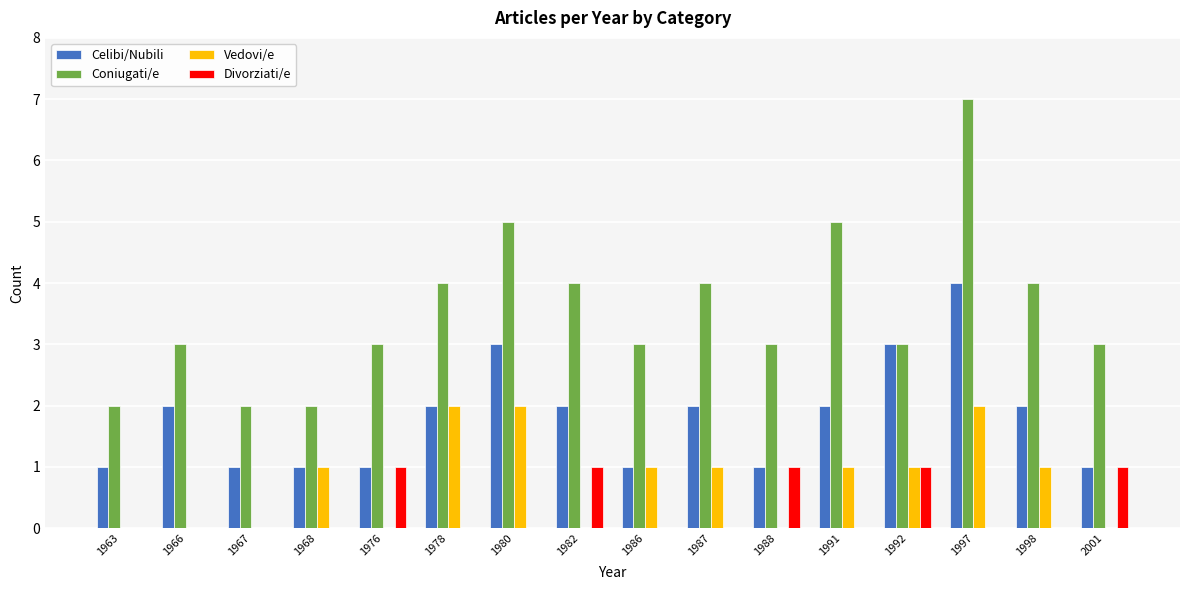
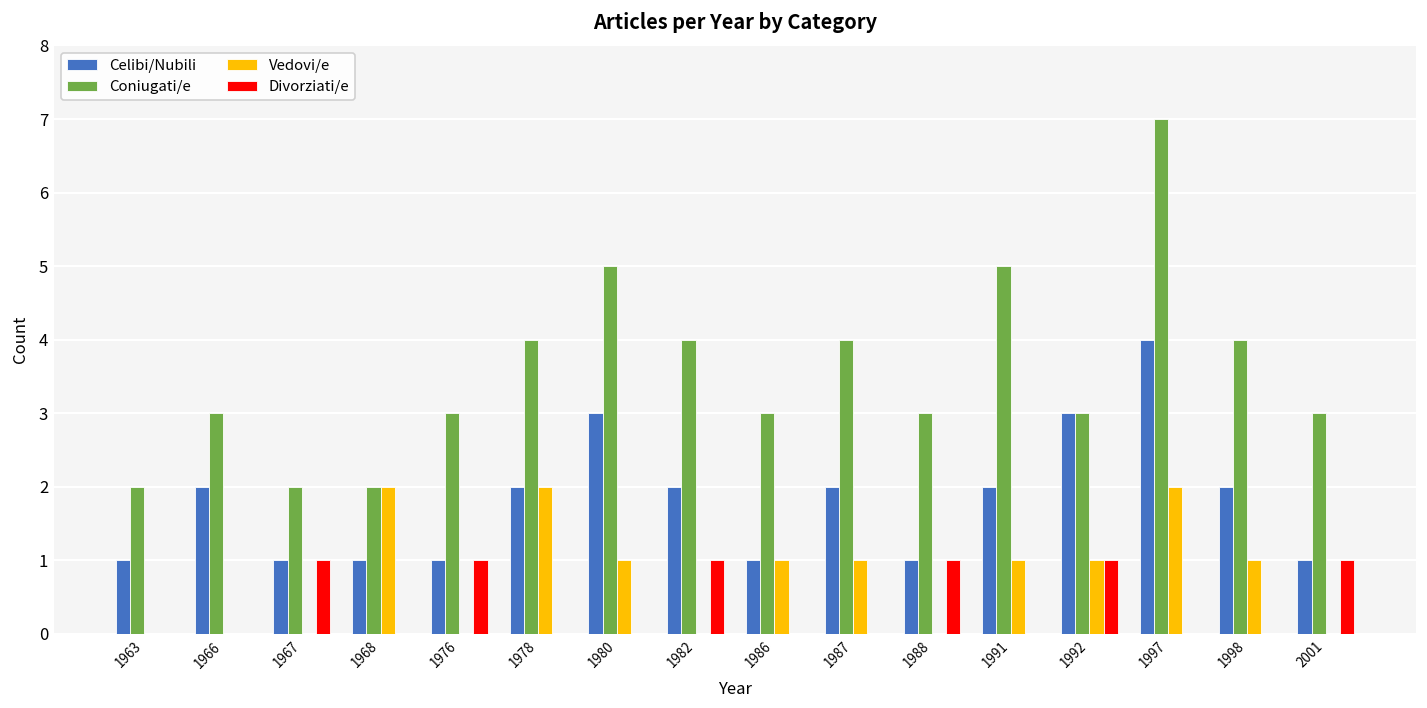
  {
    "Celibi/Nubili": {
      "1963": 1,
      "1966": 2,
      "1967": 1,
      "1968": 1,
      "1976": 1,
      "1978": 2,
      "1980": 3,
      "1982": 2,
      "1986": 1,
      "1987": 2,
      "1988": 1,
      "1991": 2,
      "1992": 3,
      "1997": 4,
      "1998": 2,
      "2001": 1
    },
    "Coniugati/e": {
      "1963": 2,
      "1966": 3,
      "1967": 2,
      "1968": 2,
      "1976": 3,
      "1978": 4,
      "1980": 5,
      "1982": 4,
      "1986": 3,
      "1987": 4,
      "1988": 3,
      "1991": 5,
      "1992": 3,
      "1997": 7,
      "1998": 4,
      "2001": 3
    },
    "Vedovi/e": {
      "1963": 0,
      "1966": 0,
      "1967": 0,
-     "1968": 1,
+     "1968": 2,
      "1976": 0,
      "1978": 2,
-     "1980": 2,
+     "1980": 1,
      "1982": 0,
      "1986": 1,
      "1987": 1,
      "1988": 0,
      "1991": 1,
      "1992": 1,
      "1997": 2,
      "1998": 1,
      "2001": 0
    },
    "Divorziati/e": {
      "1963": 0,
      "1966": 0,
-     "1967": 0,
+     "1967": 1,
      "1968": 0,
      "1976": 1,
      "1978": 0,
      "1980": 0,
      "1982": 1,
      "1986": 0,
      "1987": 0,
      "1988": 1,
      "1991": 0,
      "1992": 1,
      "1997": 0,
      "1998": 0,
      "2001": 1
    }
  }
